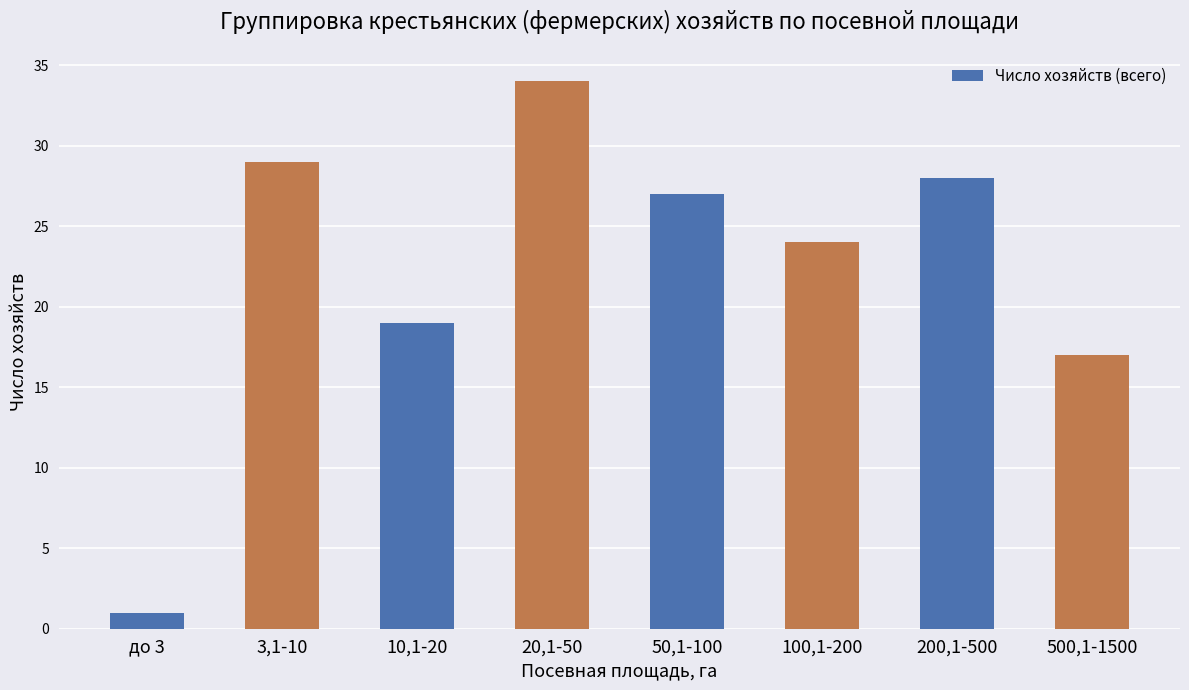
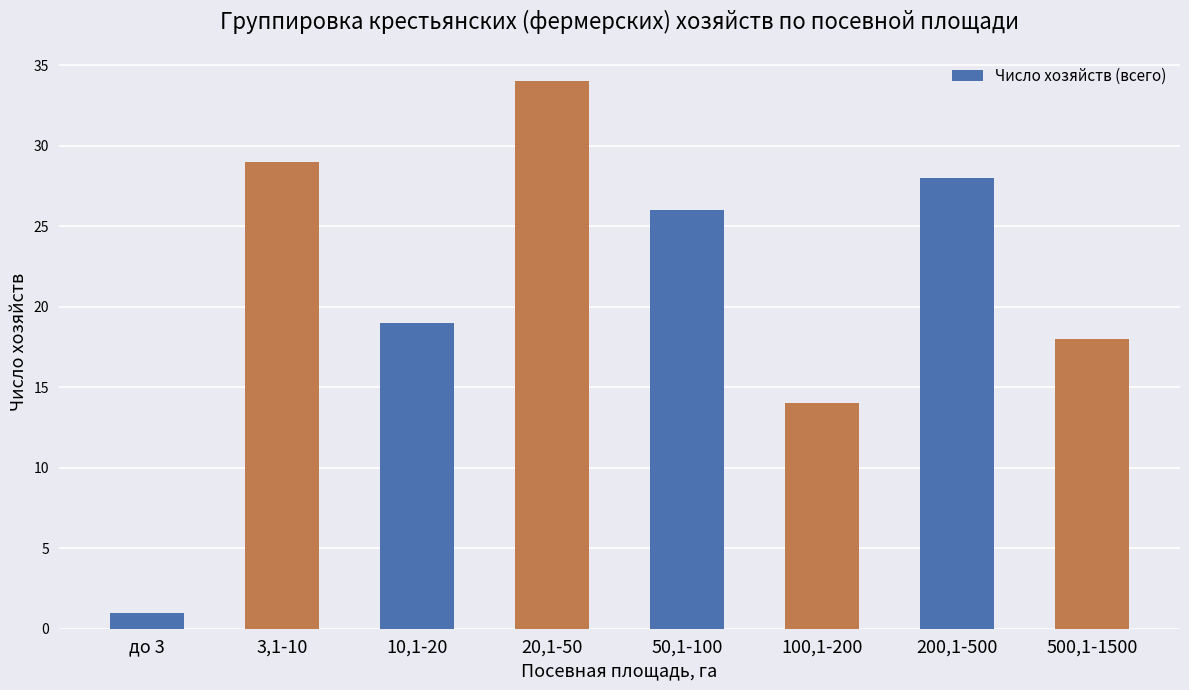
  {
    "до 3": 1,
    "3,1-10": 29,
    "10,1-20": 19,
    "20,1-50": 34,
-   "50,1-100": 27,
-   "100,1-200": 24,
+   "50,1-100": 26,
+   "100,1-200": 14,
    "200,1-500": 28,
-   "500,1-1500": 17
+   "500,1-1500": 18
  }
